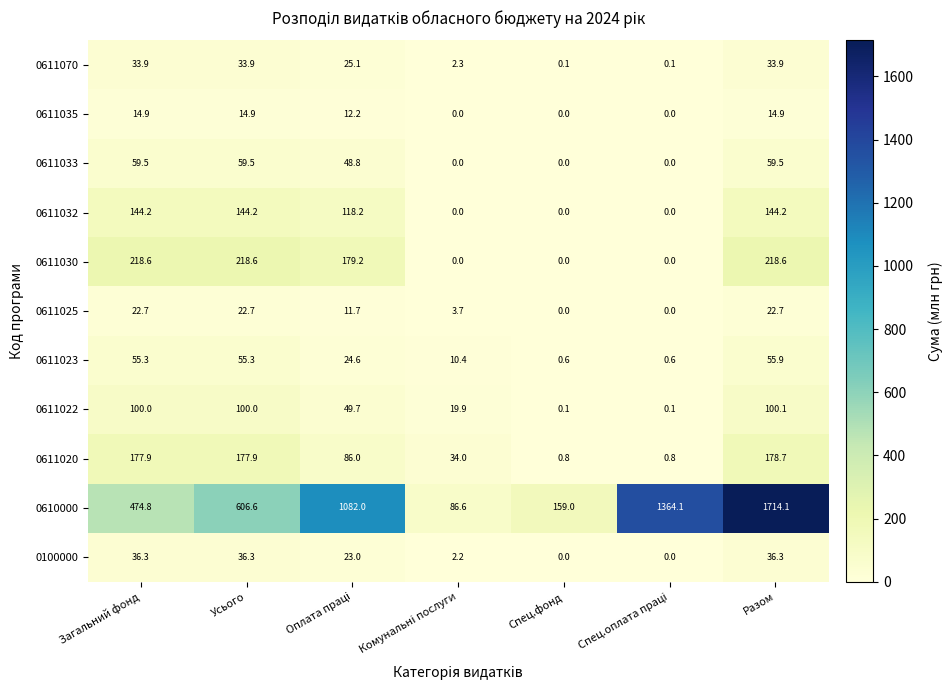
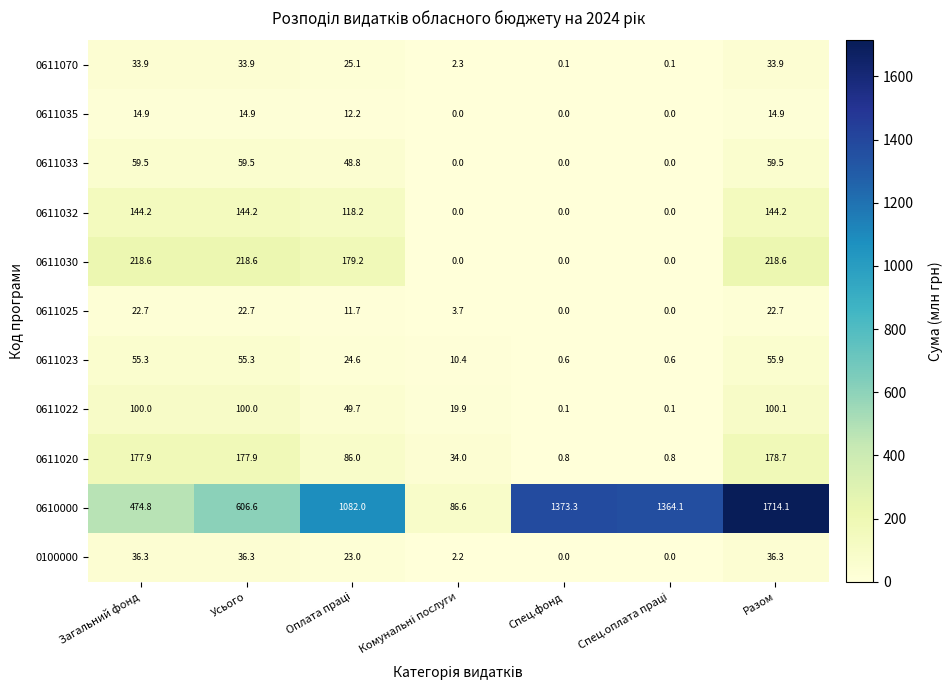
  {
    "0611070": {
      "Загальний фонд": 33.9,
      "Усього": 33.9,
      "Оплата праці": 25.1,
      "Комунальні послуги": 2.3,
      "Спец.фонд": 0.1,
      "Спец.оплата праці": 0.1,
      "Разом": 33.9
    },
    "0611035": {
      "Загальний фонд": 14.9,
      "Усього": 14.9,
      "Оплата праці": 12.2,
      "Комунальні послуги": 0.0,
      "Спец.фонд": 0.0,
      "Спец.оплата праці": 0.0,
      "Разом": 14.9
    },
    "0611033": {
      "Загальний фонд": 59.5,
      "Усього": 59.5,
      "Оплата праці": 48.8,
      "Комунальні послуги": 0.0,
      "Спец.фонд": 0.0,
      "Спец.оплата праці": 0.0,
      "Разом": 59.5
    },
    "0611032": {
      "Загальний фонд": 144.2,
      "Усього": 144.2,
      "Оплата праці": 118.2,
      "Комунальні послуги": 0.0,
      "Спец.фонд": 0.0,
      "Спец.оплата праці": 0.0,
      "Разом": 144.2
    },
    "0611030": {
      "Загальний фонд": 218.6,
      "Усього": 218.6,
      "Оплата праці": 179.2,
      "Комунальні послуги": 0.0,
      "Спец.фонд": 0.0,
      "Спец.оплата праці": 0.0,
      "Разом": 218.6
    },
    "0611025": {
      "Загальний фонд": 22.7,
      "Усього": 22.7,
      "Оплата праці": 11.7,
      "Комунальні послуги": 3.7,
      "Спец.фонд": 0.0,
      "Спец.оплата праці": 0.0,
      "Разом": 22.7
    },
    "0611023": {
      "Загальний фонд": 55.3,
      "Усього": 55.3,
      "Оплата праці": 24.6,
      "Комунальні послуги": 10.4,
      "Спец.фонд": 0.6,
      "Спец.оплата праці": 0.6,
      "Разом": 55.9
    },
    "0611022": {
      "Загальний фонд": 100.0,
      "Усього": 100.0,
      "Оплата праці": 49.7,
      "Комунальні послуги": 19.9,
      "Спец.фонд": 0.1,
      "Спец.оплата праці": 0.1,
      "Разом": 100.1
    },
    "0611020": {
      "Загальний фонд": 177.9,
      "Усього": 177.9,
      "Оплата праці": 86.0,
      "Комунальні послуги": 34.0,
      "Спец.фонд": 0.8,
      "Спец.оплата праці": 0.8,
      "Разом": 178.7
    },
    "0610000": {
      "Загальний фонд": 474.8,
      "Усього": 606.6,
      "Оплата праці": 1082.0,
      "Комунальні послуги": 86.6,
-     "Спец.фонд": 159.0,
+     "Спец.фонд": 1373.3,
      "Спец.оплата праці": 1364.1,
      "Разом": 1714.1
    },
    "0100000": {
      "Загальний фонд": 36.3,
      "Усього": 36.3,
      "Оплата праці": 23.0,
      "Комунальні послуги": 2.2,
      "Спец.фонд": 0.0,
      "Спец.оплата праці": 0.0,
      "Разом": 36.3
    }
  }
